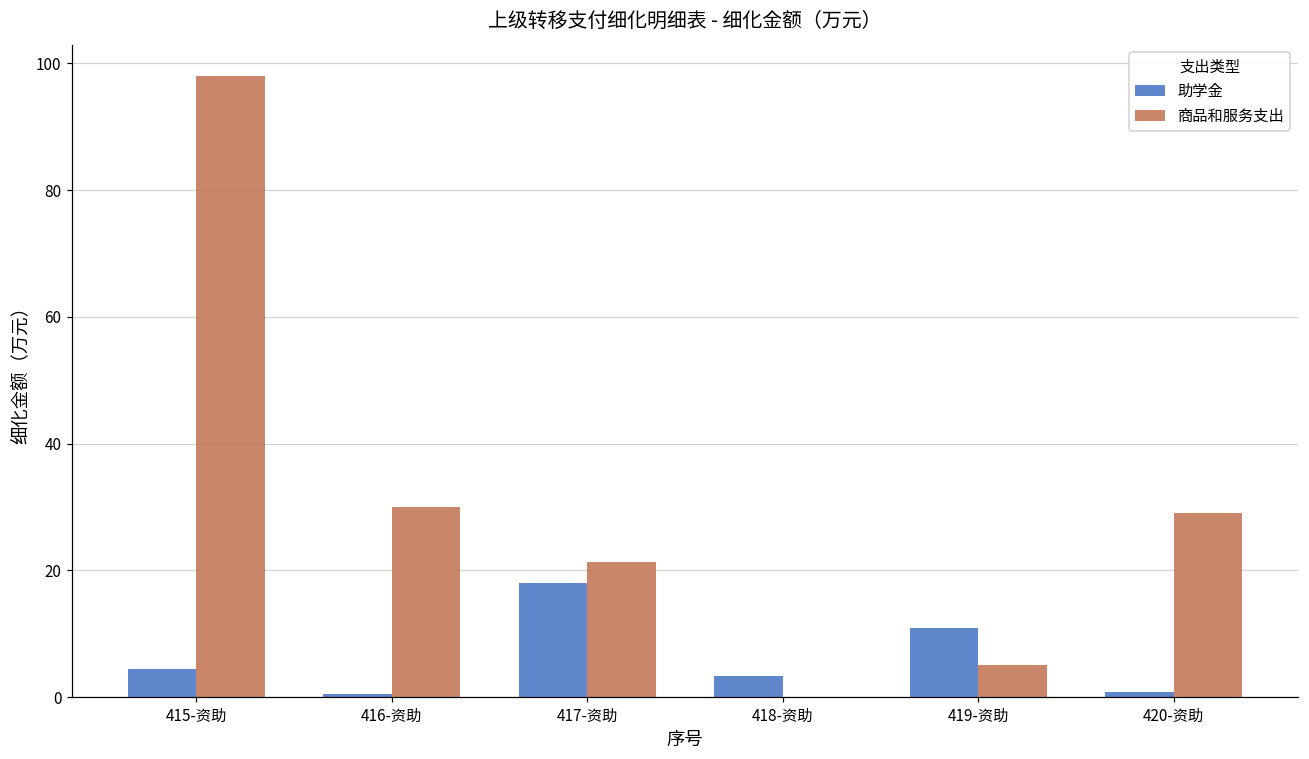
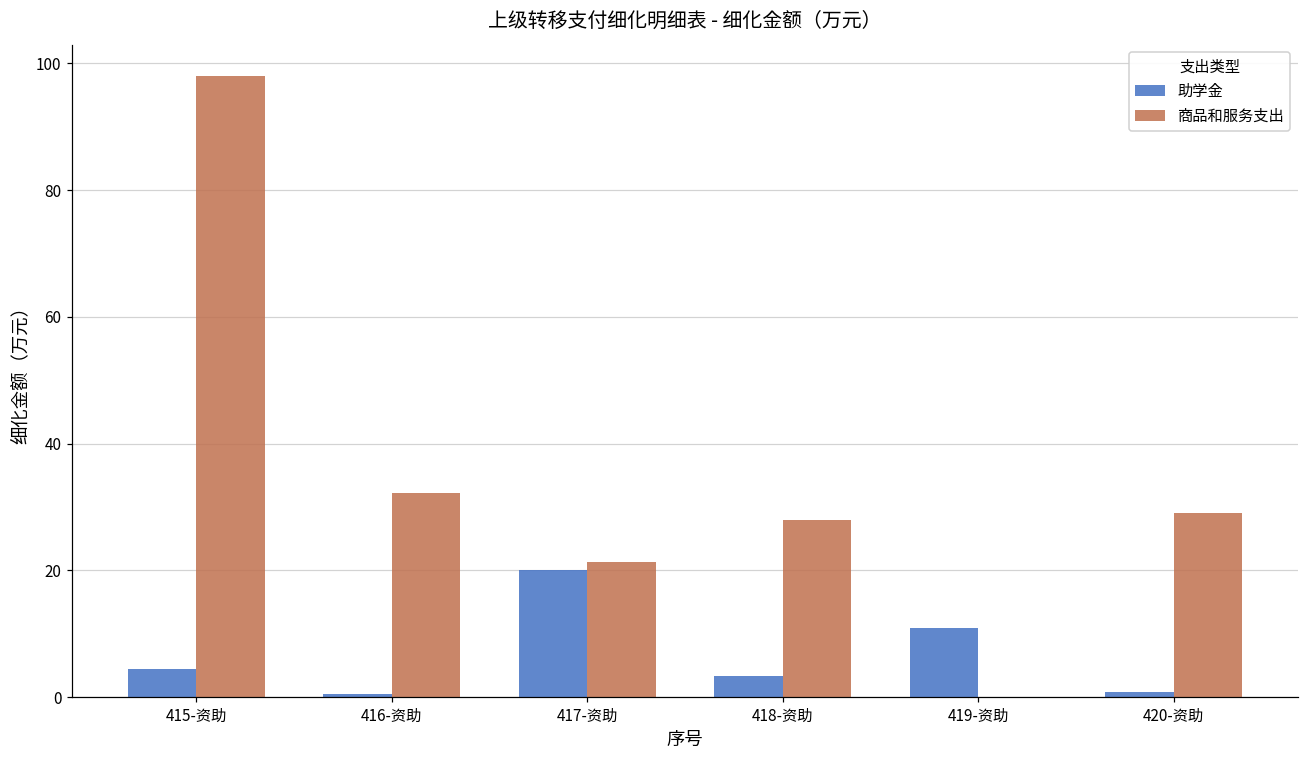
  {
    "助学金": {
      "415-资助": 4,
      "416-资助": 0,
-     "417-资助": 18,
+     "417-资助": 20,
      "418-资助": 3,
      "419-资助": 11,
      "420-资助": 1
    },
    "商品和服务支出": {
      "415-资助": 98,
-     "416-资助": 30,
+     "416-资助": 32,
      "417-资助": 21,
-     "418-资助": 0,
-     "419-资助": 5,
+     "418-资助": 28,
+     "419-资助": 0,
      "420-资助": 29
    }
  }
